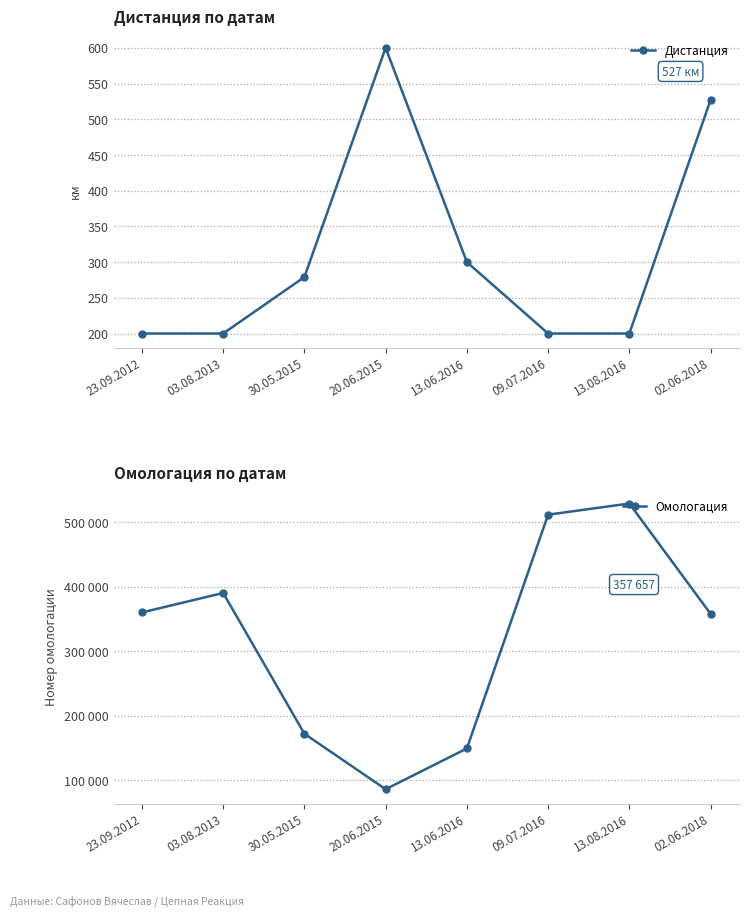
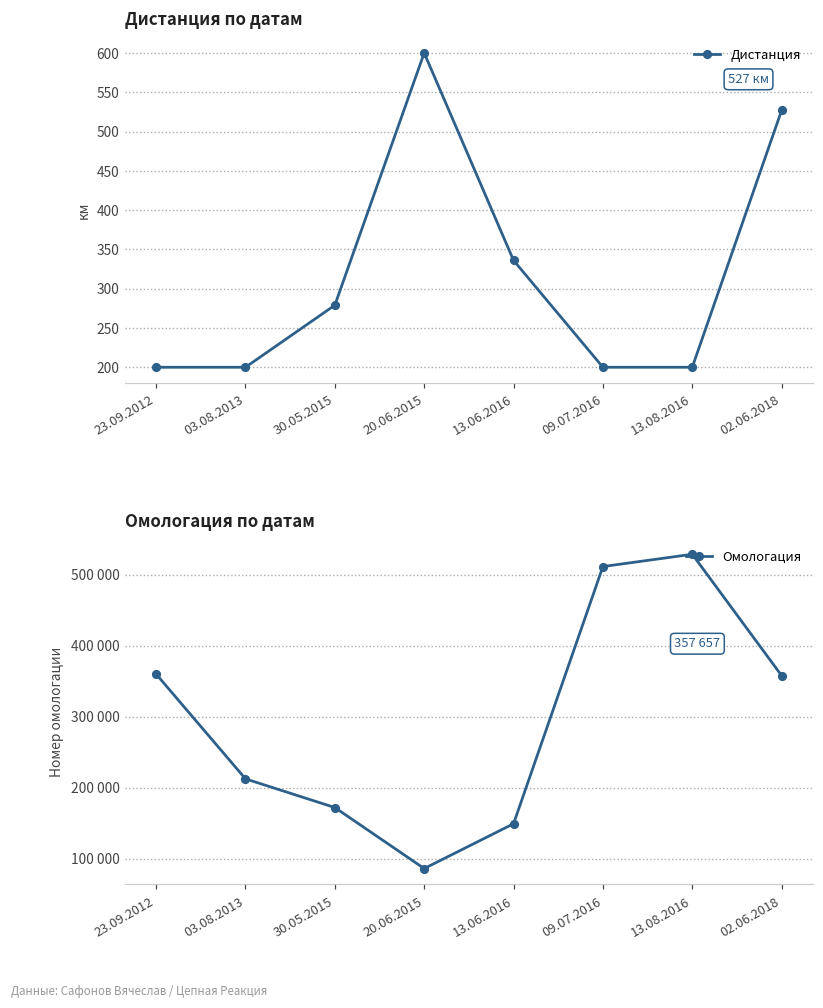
  {
    "Дистанция по датам": {
      "23.09.2012": 200,
      "03.08.2013": 200,
      "30.05.2015": 280,
      "20.06.2015": 600,
-     "13.06.2016": 300,
+     "13.06.2016": 340,
      "09.07.2016": 200,
      "13.08.2016": 200
    },
    "Омологация по датам": {
      "23.09.2012": 360000,
-     "03.08.2013": 390000,
+     "03.08.2013": 210000,
      "30.05.2015": 170000,
      "20.06.2015": 90000,
      "13.06.2016": 150000,
      "09.07.2016": 510000,
      "13.08.2016": 530000,
      "02.06.2018": 360000
    }
  }
